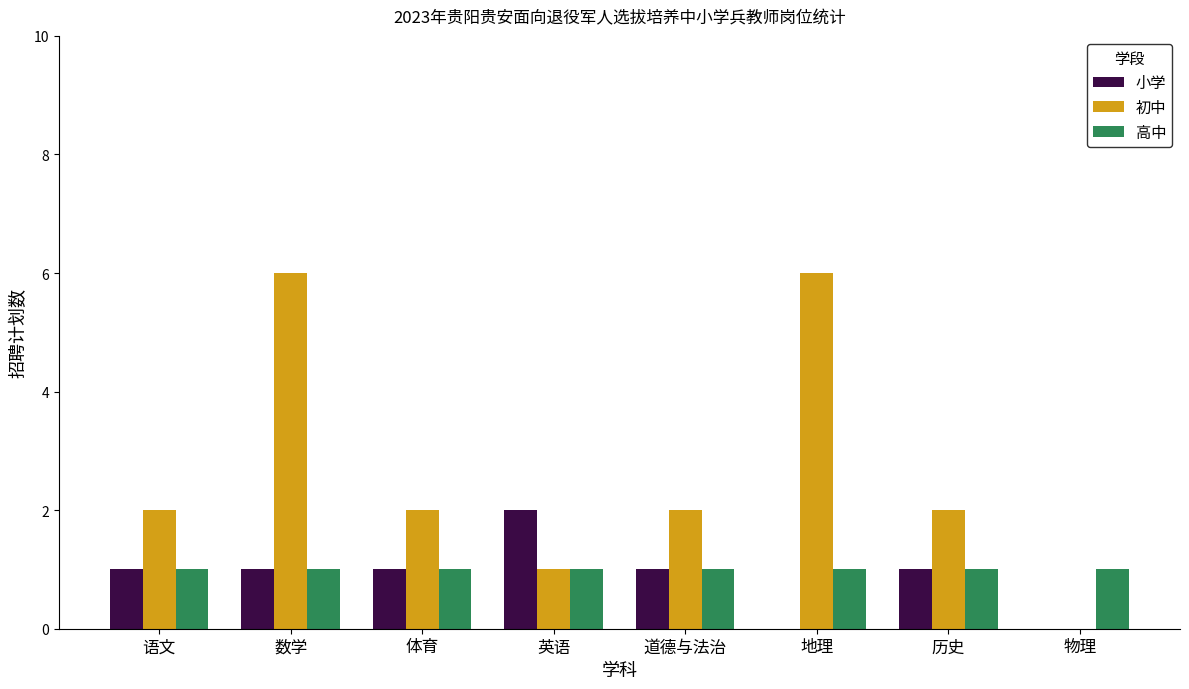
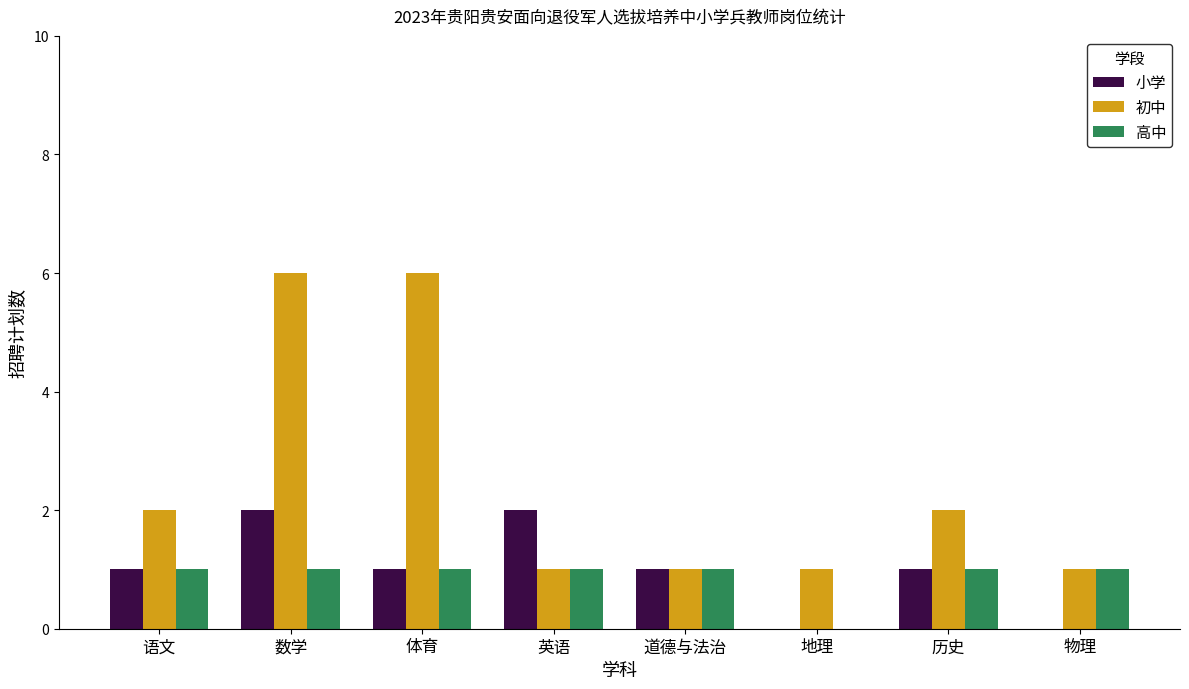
  {
    "小学": {
      "语文": 1,
-     "数学": 1,
+     "数学": 2,
      "体育": 1,
      "英语": 2,
      "道德与法治": 1,
      "地理": 0,
      "历史": 1,
      "物理": 0
    },
    "初中": {
      "语文": 2,
      "数学": 6,
-     "体育": 2,
+     "体育": 6,
      "英语": 1,
-     "道德与法治": 2,
-     "地理": 6,
+     "道德与法治": 1,
+     "地理": 1,
      "历史": 2,
-     "物理": 0
+     "物理": 1
    },
    "高中": {
      "语文": 1,
      "数学": 1,
      "体育": 1,
      "英语": 1,
      "道德与法治": 1,
-     "地理": 1,
+     "地理": 0,
      "历史": 1,
      "物理": 1
    }
  }
